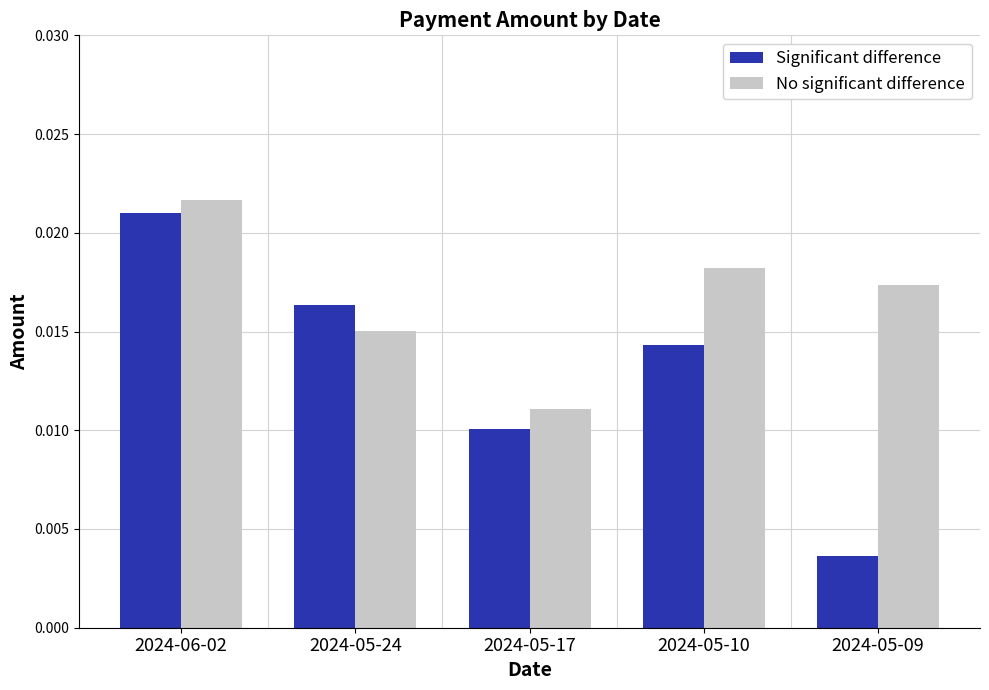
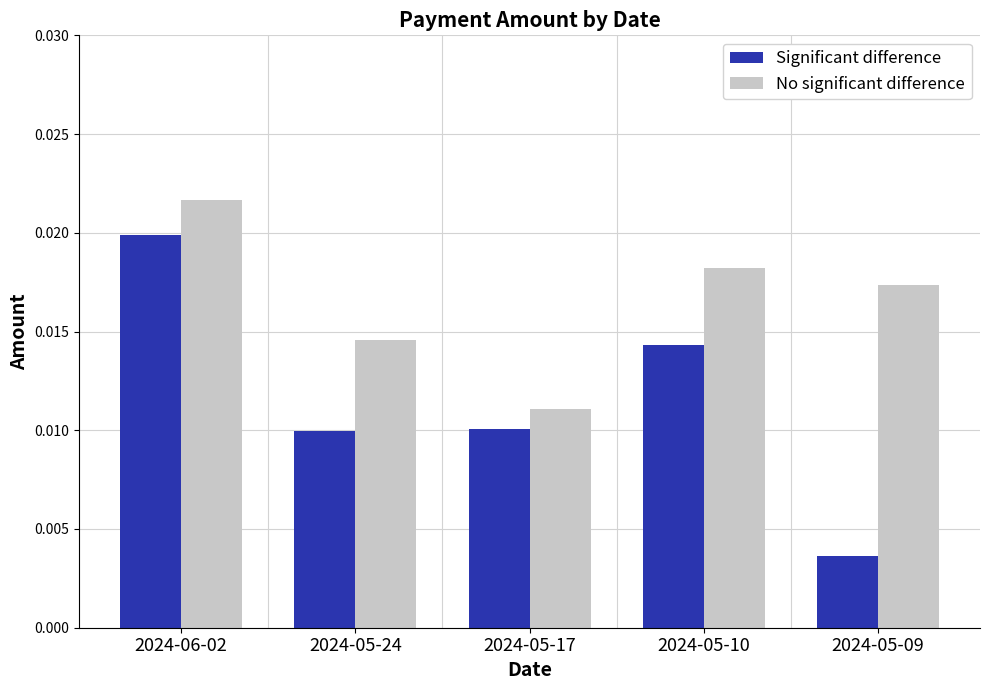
  {
    "Significant difference": {
-     "2024-06-02": 0.0210,
-     "2024-05-24": 0.0163,
+     "2024-06-02": 0.0199,
+     "2024-05-24": 0.0099,
      "2024-05-17": 0.0100,
      "2024-05-10": 0.0143,
      "2024-05-09": 0.0036
    },
    "No significant difference": {
      "2024-06-02": 0.0217,
-     "2024-05-24": 0.0150,
+     "2024-05-24": 0.0146,
      "2024-05-17": 0.0111,
      "2024-05-10": 0.0182,
      "2024-05-09": 0.0174
    }
  }
